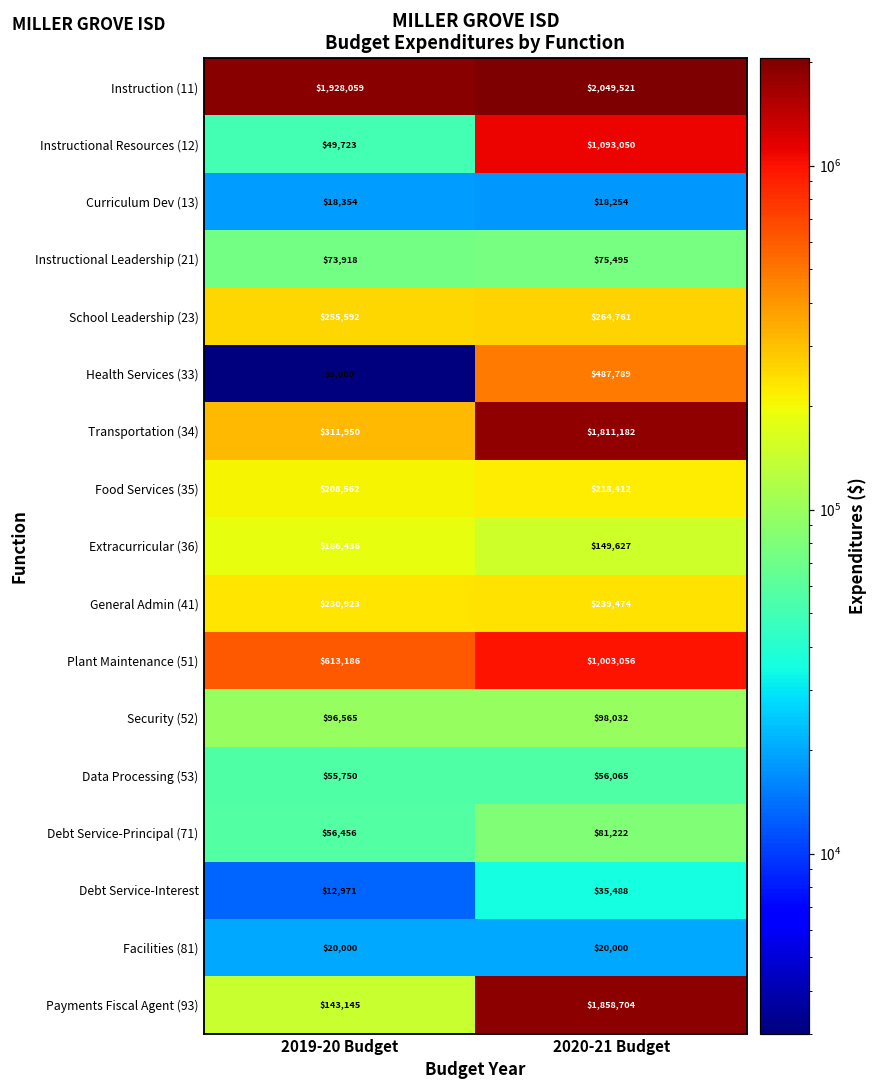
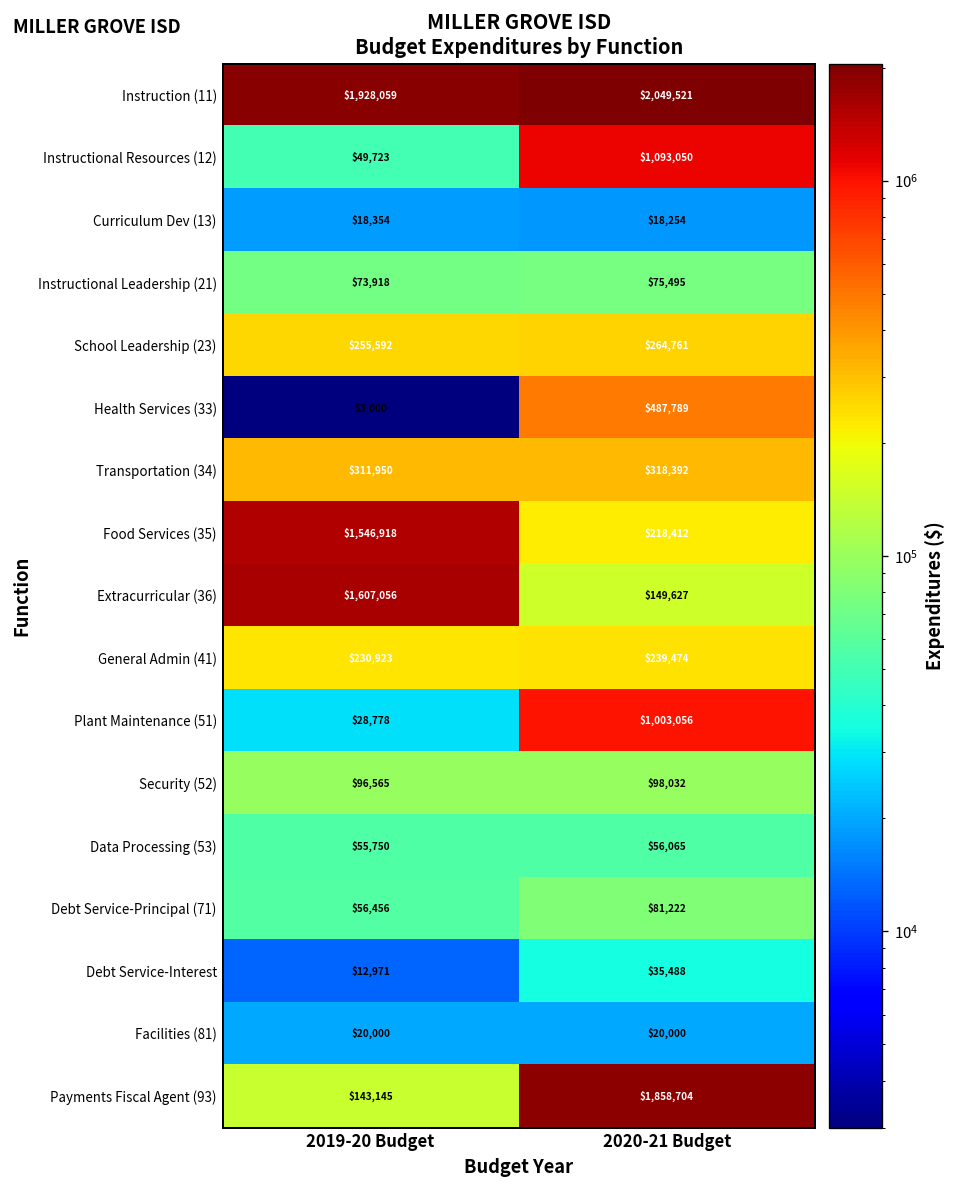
  {
    "Instruction (11)": {
      "2019-20 Budget": "$1,928,059",
      "2020-21 Budget": "$2,049,521"
    },
    "Instructional Resources (12)": {
      "2019-20 Budget": "$49,723",
      "2020-21 Budget": "$1,093,050"
    },
    "Curriculum Dev (13)": {
      "2019-20 Budget": "$18,354",
      "2020-21 Budget": "$18,254"
    },
    "Instructional Leadership (21)": {
      "2019-20 Budget": "$73,918",
      "2020-21 Budget": "$75,495"
    },
    "School Leadership (23)": {
      "2019-20 Budget": "$255,592",
      "2020-21 Budget": "$264,761"
    },
    "Health Services (33)": {
      "2019-20 Budget": "$3,000",
      "2020-21 Budget": "$487,789"
    },
    "Transportation (34)": {
      "2019-20 Budget": "$311,950",
-     "2020-21 Budget": "$1,811,182"
+     "2020-21 Budget": "$318,392"
    },
    "Food Services (35)": {
-     "2019-20 Budget": "$208,562",
+     "2019-20 Budget": "$1,546,918",
      "2020-21 Budget": "$218,412"
    },
    "Extracurricular (36)": {
-     "2019-20 Budget": "$186,436",
+     "2019-20 Budget": "$1,607,056",
      "2020-21 Budget": "$149,627"
    },
    "General Admin (41)": {
      "2019-20 Budget": "$230,923",
      "2020-21 Budget": "$239,474"
    },
    "Plant Maintenance (51)": {
-     "2019-20 Budget": "$613,186",
+     "2019-20 Budget": "$28,778",
      "2020-21 Budget": "$1,003,056"
    },
    "Security (52)": {
      "2019-20 Budget": "$96,565",
      "2020-21 Budget": "$98,032"
    },
    "Data Processing (53)": {
      "2019-20 Budget": "$55,750",
      "2020-21 Budget": "$56,065"
    },
    "Debt Service-Principal (71)": {
      "2019-20 Budget": "$56,456",
      "2020-21 Budget": "$81,222"
    },
    "Debt Service-Interest": {
      "2019-20 Budget": "$12,971",
      "2020-21 Budget": "$35,488"
    },
    "Facilities (81)": {
      "2019-20 Budget": "$20,000",
      "2020-21 Budget": "$20,000"
    },
    "Payments Fiscal Agent (93)": {
      "2019-20 Budget": "$143,145",
      "2020-21 Budget": "$1,858,704"
    }
  }
